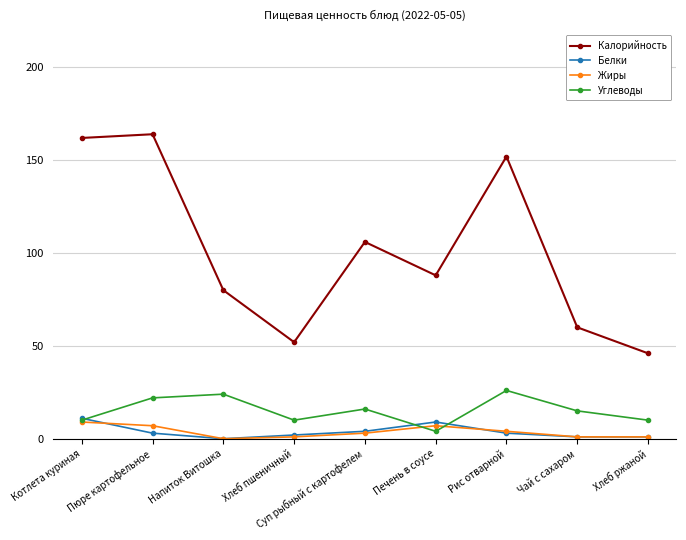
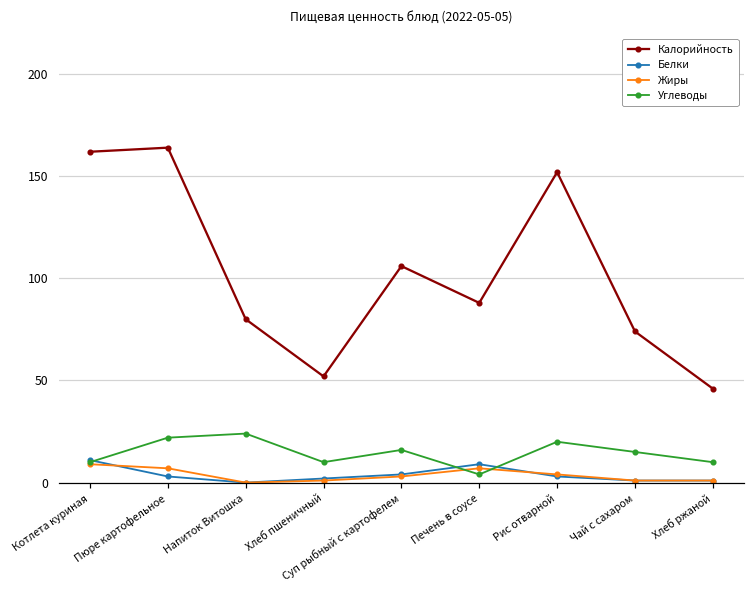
  {
    "Калорийность": {
      "Котлета куриная": 162,
      "Пюре картофельное": 164,
      "Напиток Витошка": 80,
      "Хлеб пшеничный": 52,
      "Суп рыбный с картофелем": 106,
      "Печень в соусе": 88,
      "Рис отварной": 152,
-     "Чай с сахаром": 60,
+     "Чай с сахаром": 74,
      "Хлеб ржаной": 46
    },
    "Белки": {
      "Пюре картофельное": 3,
      "Печень в соусе": 9
    },
    "Жиры": {
      "Пюре картофельное": 7,
      "Печень в соусе": 7
    },
    "Углеводы": {
      "Пюре картофельное": 22,
      "Напиток Витошка": 24,
      "Хлеб пшеничный": 10,
      "Суп рыбный с картофелем": 16,
      "Печень в соусе": 4,
-     "Рис отварной": 26,
+     "Рис отварной": 20,
      "Чай с сахаром": 15,
      "Хлеб ржаной": 10
    }
  }
